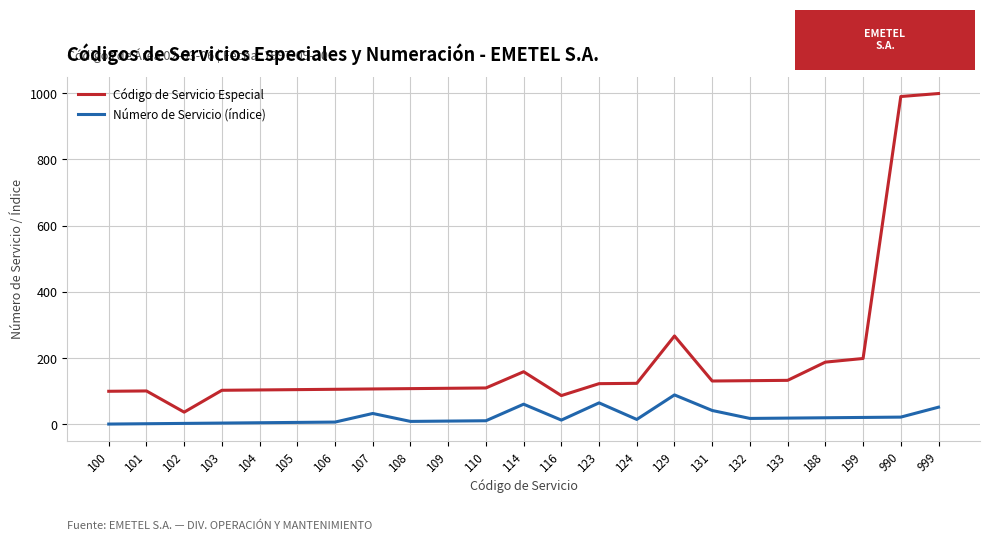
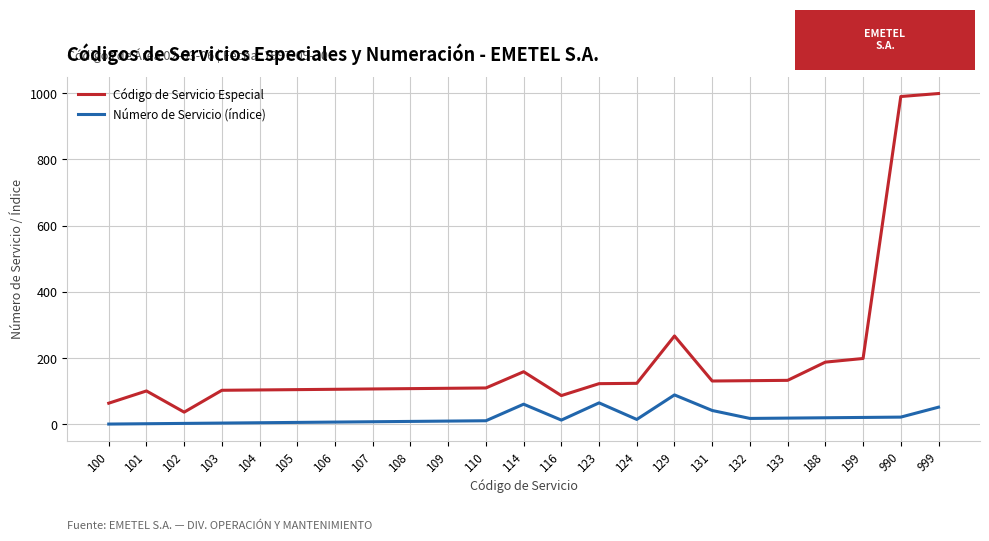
  {
    "Código de Servicio Especial": {
-     "100": 100,
+     "100": 60,
      "101": 100,
      "102": 40,
      "103": 100,
      "104": 100,
      "105": 110,
      "106": 110,
      "107": 110,
      "108": 110,
      "109": 110,
      "110": 110,
      "114": 160,
      "116": 90,
      "123": 120,
      "124": 120,
      "129": 270,
      "131": 130,
      "132": 130,
      "133": 130,
      "188": 190,
      "199": 200,
      "990": 990,
      "999": 1000
    },
    "Número de Servicio (índice)": {
      "100": 0,
      "101": 0,
      "102": 0,
      "103": 0,
      "104": 10,
      "105": 10,
      "106": 10,
-     "107": 30,
+     "107": 10,
      "108": 10,
      "109": 10,
      "110": 10,
      "114": 60,
      "116": 10,
      "123": 70,
      "124": 20,
      "129": 90,
      "131": 40,
      "132": 20,
      "133": 20,
      "188": 20,
      "199": 20,
      "990": 20,
      "999": 50
    }
  }
